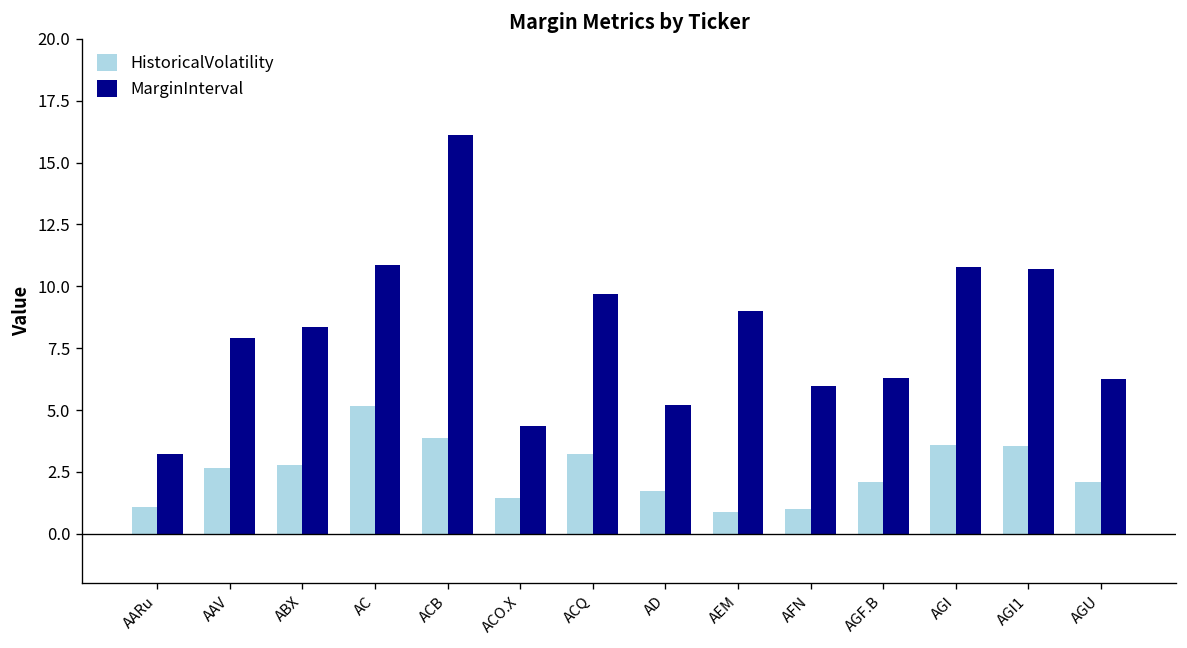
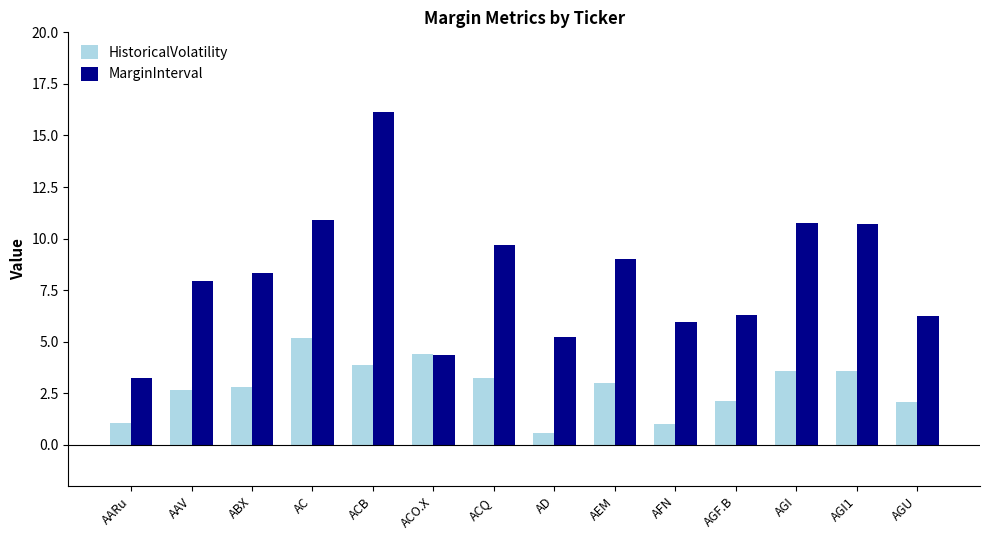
  {
    "HistoricalVolatility": {
      "AARu": 1.1,
      "AAV": 2.6,
      "ABX": 2.8,
      "AC": 5.2,
      "ACB": 3.9,
-     "ACO.X": 1.5,
+     "ACO.X": 4.4,
      "ACQ": 3.2,
-     "AD": 1.7,
-     "AEM": 0.9,
+     "AD": 0.6,
+     "AEM": 3.0,
      "AFN": 1.0,
      "AGF.B": 2.1,
      "AGI": 3.6,
      "AGI1": 3.6,
      "AGU": 2.1
    },
    "MarginInterval": {
      "AARu": 3.2,
      "AAV": 7.9,
      "ABX": 8.3,
      "AC": 10.9,
      "ACB": 16.1,
      "ACO.X": 4.4,
      "ACQ": 9.7,
      "AD": 5.2,
      "AEM": 9.0,
      "AFN": 6.0,
      "AGF.B": 6.3,
      "AGI": 10.8,
      "AGI1": 10.7,
      "AGU": 6.3
    }
  }
